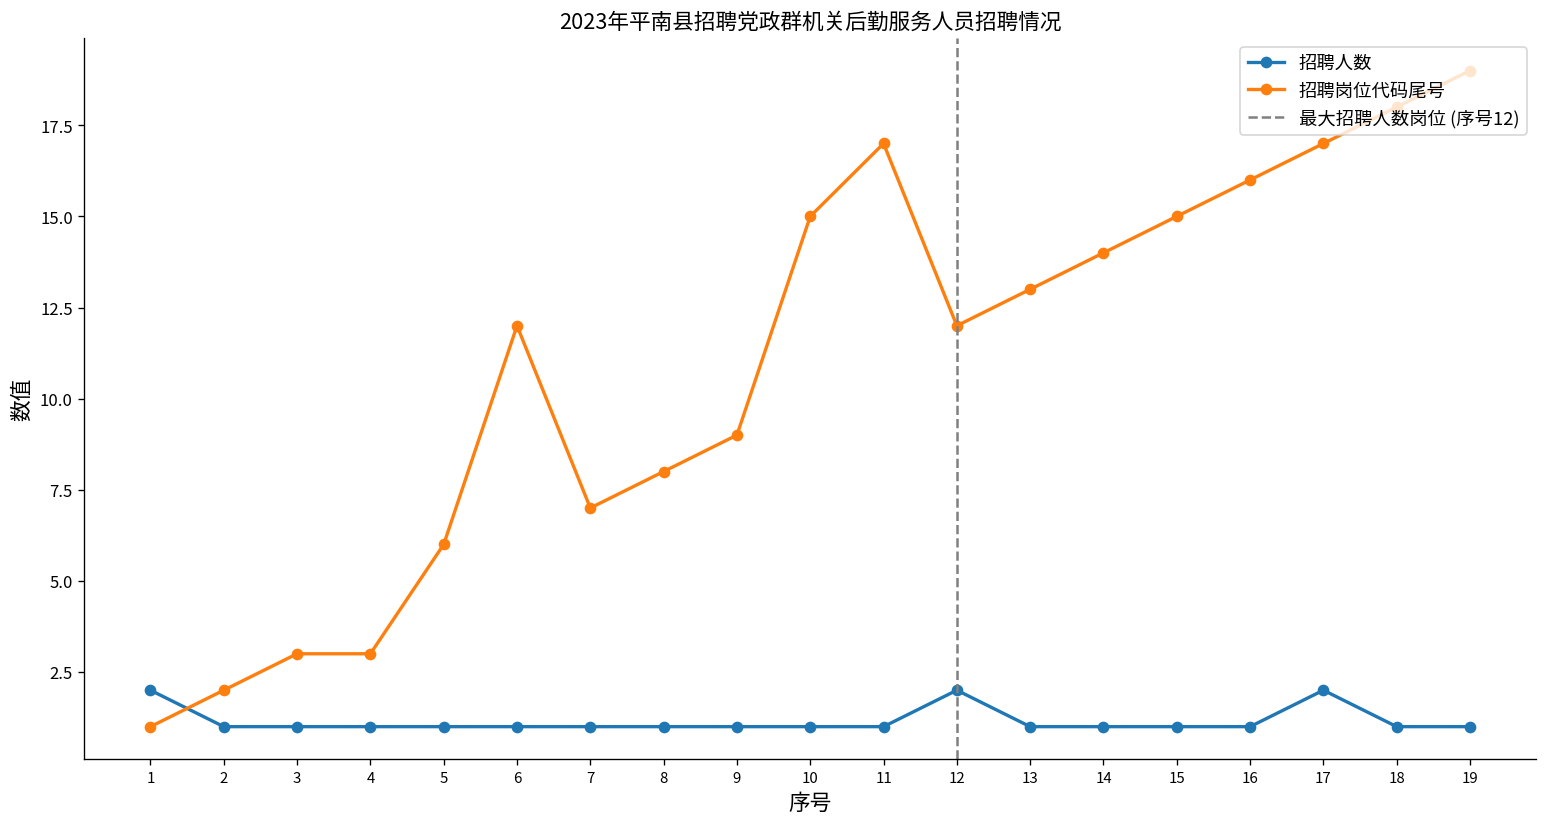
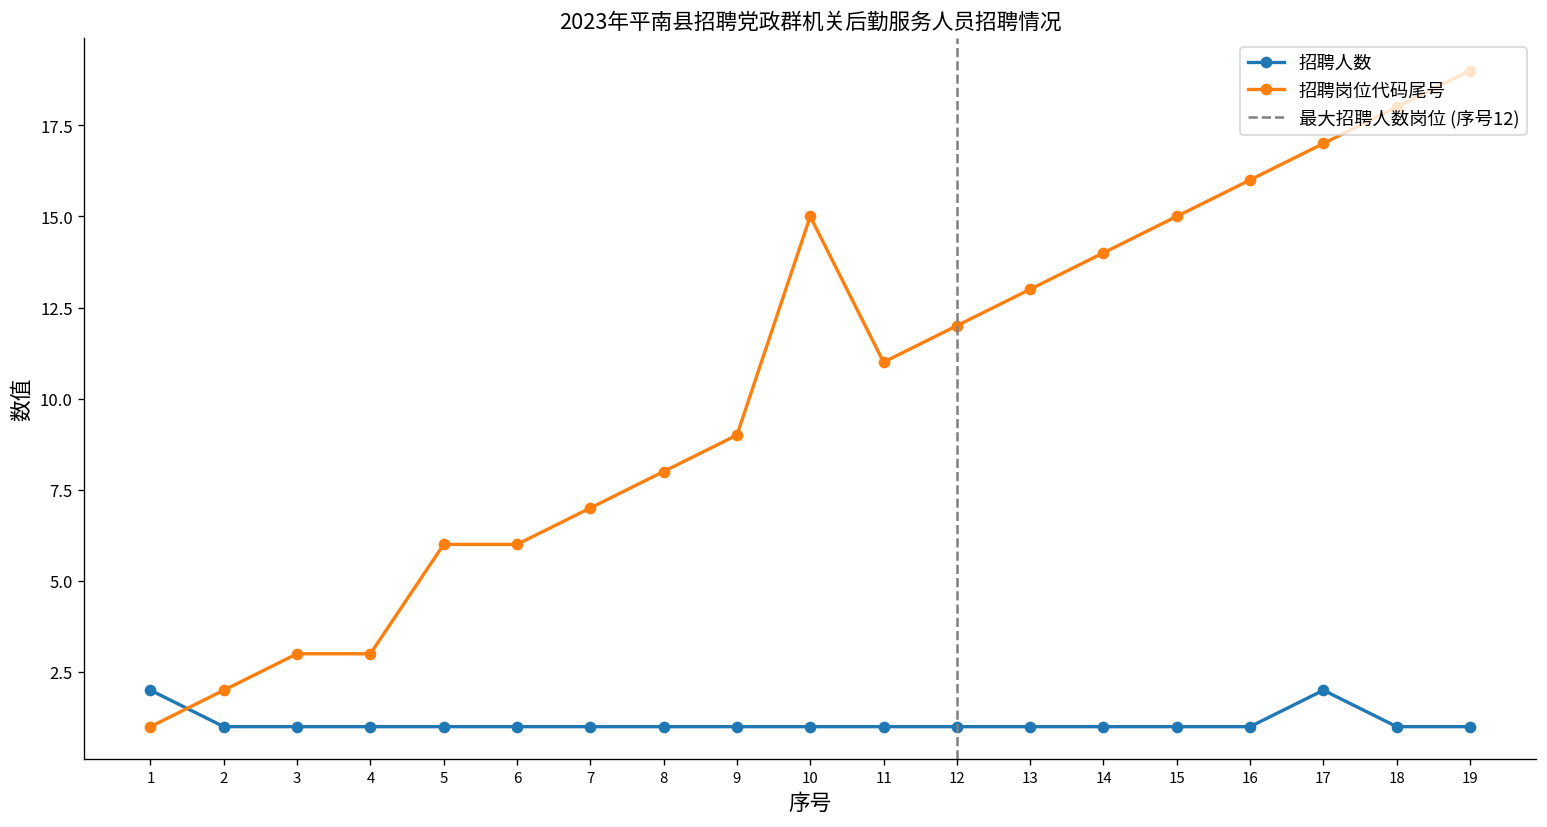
  {
    "招聘人数": {
      "1": 2,
      "2": 1,
      "3": 1,
      "4": 1,
      "5": 1,
      "6": 1,
      "7": 1,
      "8": 1,
      "9": 1,
      "10": 1,
      "11": 1,
-     "12": 2,
+     "12": 1,
      "13": 1,
      "14": 1,
      "15": 1,
      "16": 1,
      "17": 2,
      "18": 1,
      "19": 1
    },
    "招聘岗位代码尾号": {
      "1": 1.0,
      "2": 2.0,
      "3": 3.0,
      "4": 3.0,
      "5": 6.0,
-     "6": 12.0,
+     "6": 6.0,
      "7": 7.0,
      "8": 8.0,
      "9": 9.0,
      "10": 15.0,
-     "11": 17.0,
+     "11": 11.0,
      "12": 12.0,
      "13": 13.0,
      "14": 14.0,
      "15": 15.0,
      "16": 16.0,
      "17": 17.0
    }
  }
